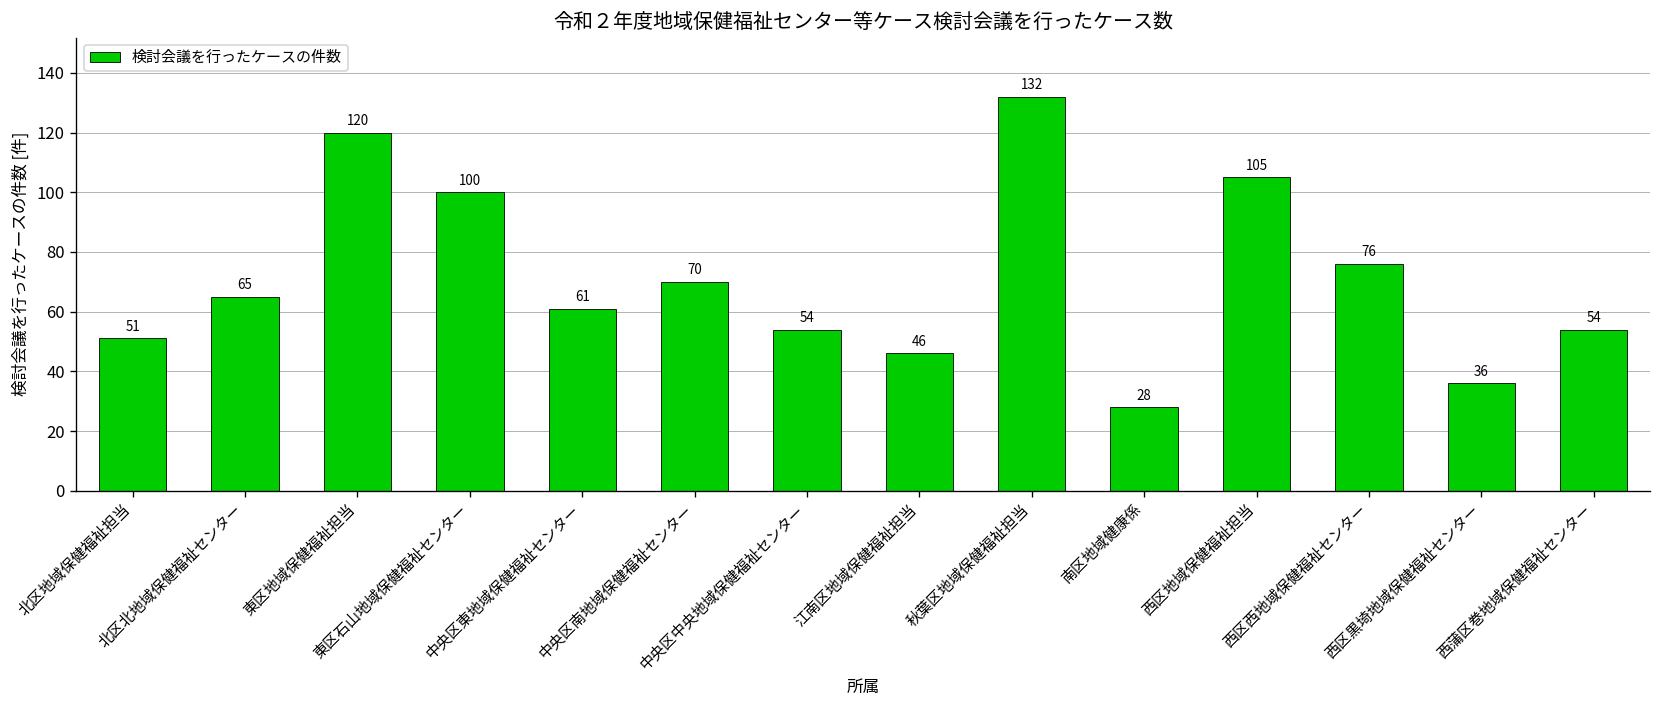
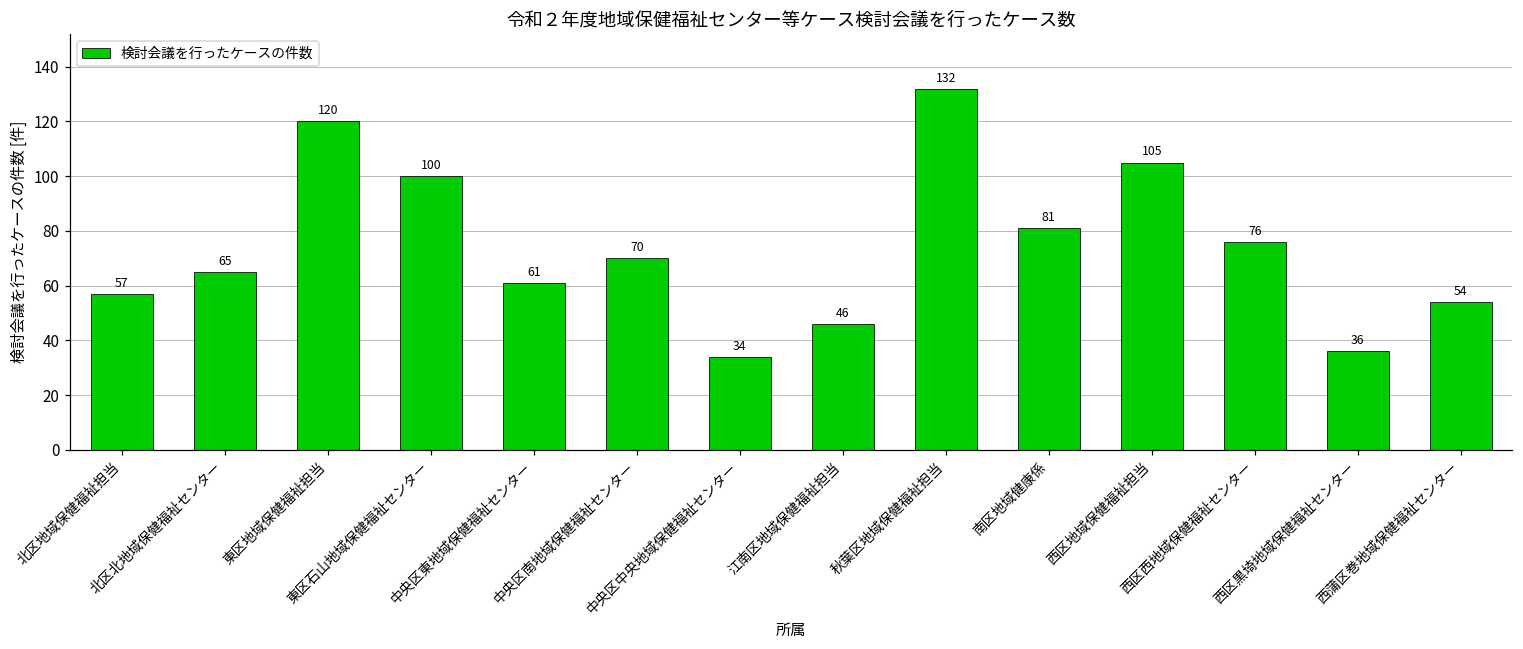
  {
-   "北区地域保健福祉担当": 51,
+   "北区地域保健福祉担当": 57,
    "北区北地域保健福祉センター": 65,
    "東区地域保健福祉担当": 120,
    "東区石山地域保健福祉センター": 100,
    "中央区東地域保健福祉センター": 61,
    "中央区南地域保健福祉センター": 70,
-   "中央区中央地域保健福祉センター": 54,
+   "中央区中央地域保健福祉センター": 34,
    "江南区地域保健福祉担当": 46,
    "秋葉区地域保健福祉担当": 132,
-   "南区地域健康係": 28,
+   "南区地域健康係": 81,
    "西区地域保健福祉担当": 105,
    "西区西地域保健福祉センター": 76,
    "西区黒埼地域保健福祉センター": 36,
    "西蒲区巻地域保健福祉センター": 54
  }
